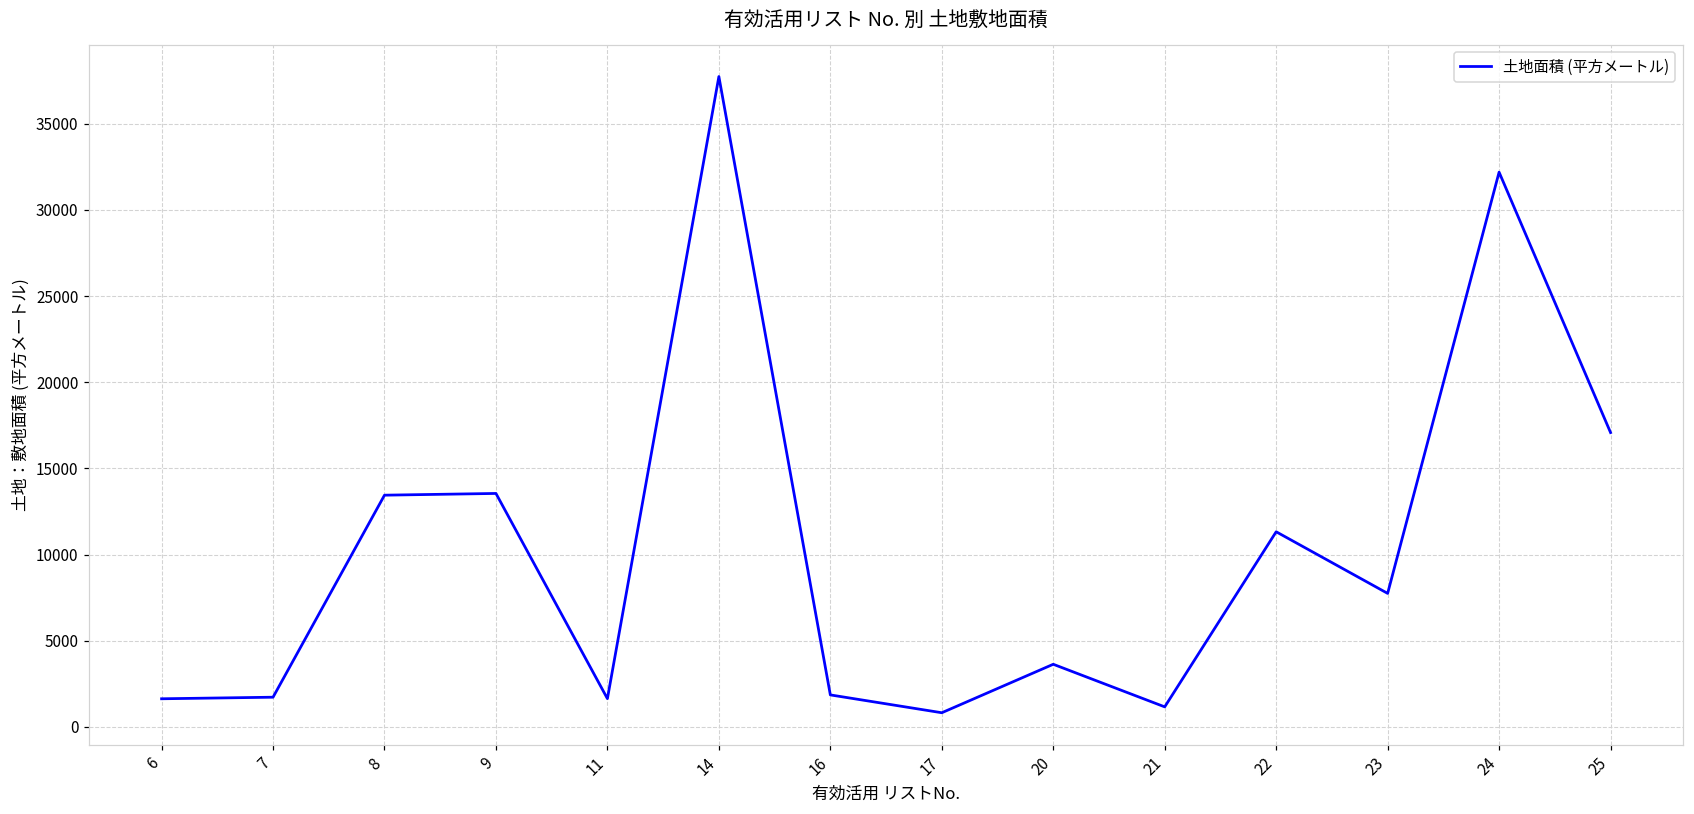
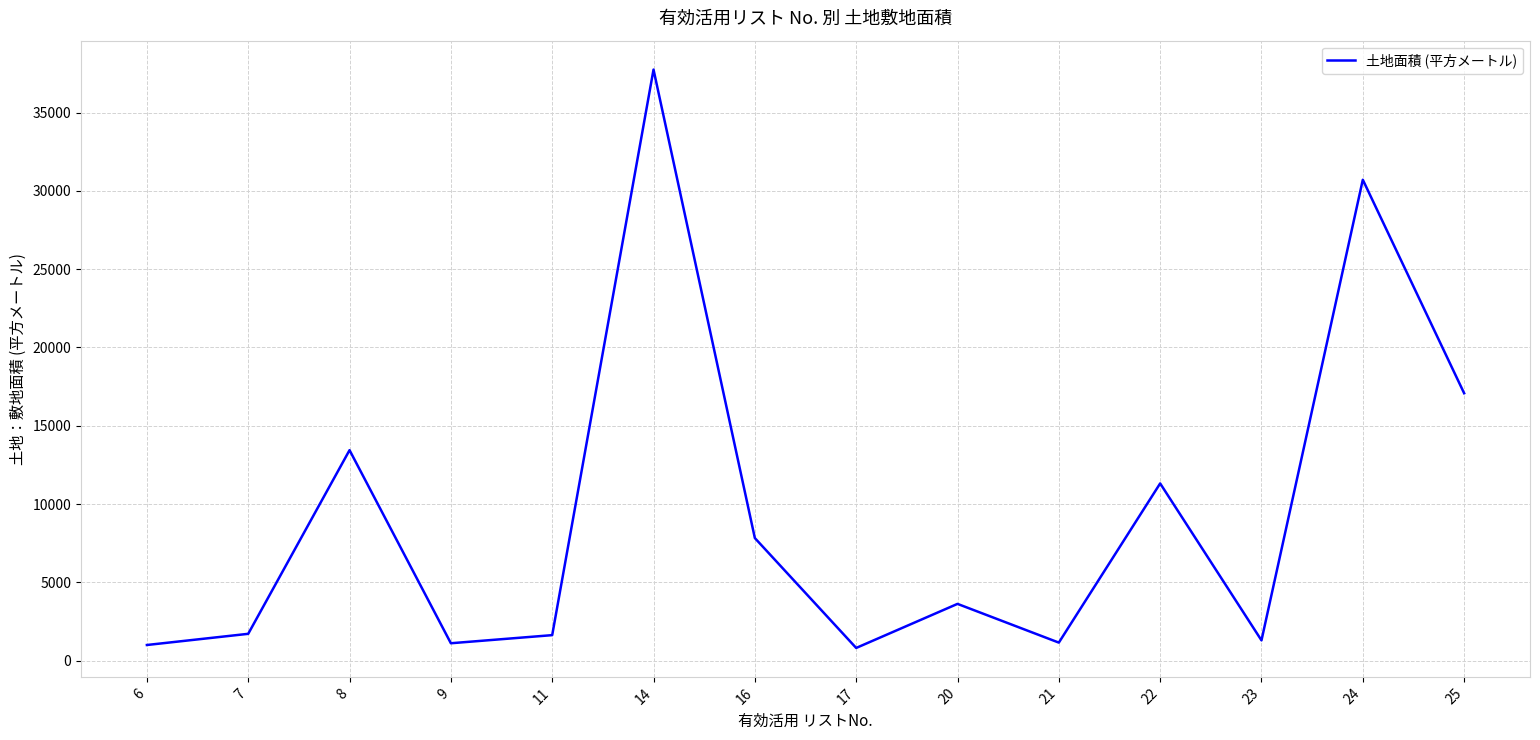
  {
-   "6": 1600,
+   "6": 1000,
    "7": 1700,
    "8": 13400,
-   "9": 13500,
+   "9": 1100,
    "11": 1600,
    "14": 37700,
-   "16": 1900,
+   "16": 7800,
    "17": 800,
    "20": 3600,
    "21": 1200,
    "22": 11300,
-   "23": 7700,
-   "24": 32200,
+   "23": 1300,
+   "24": 30700,
    "25": 17100
  }
